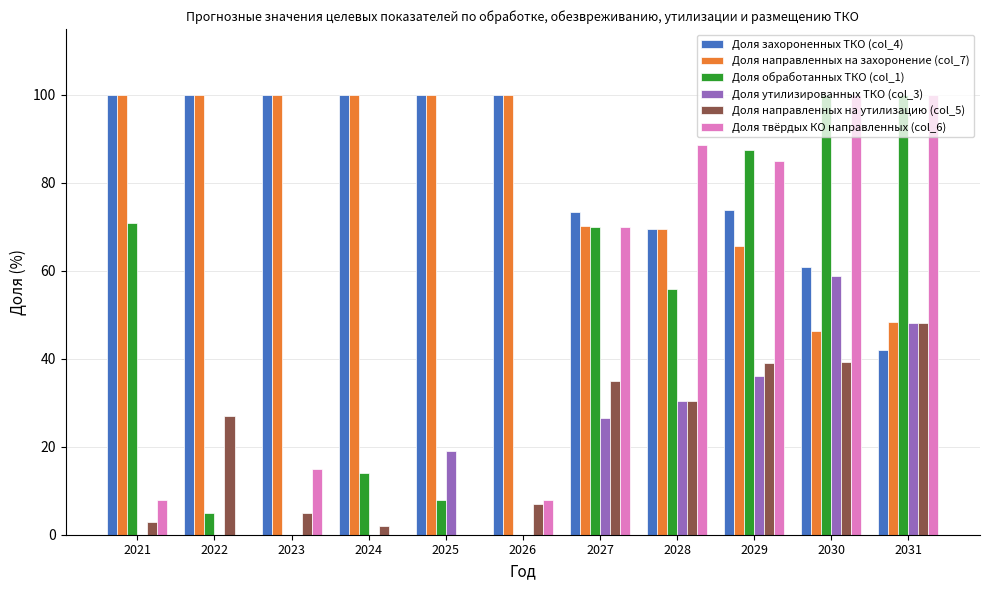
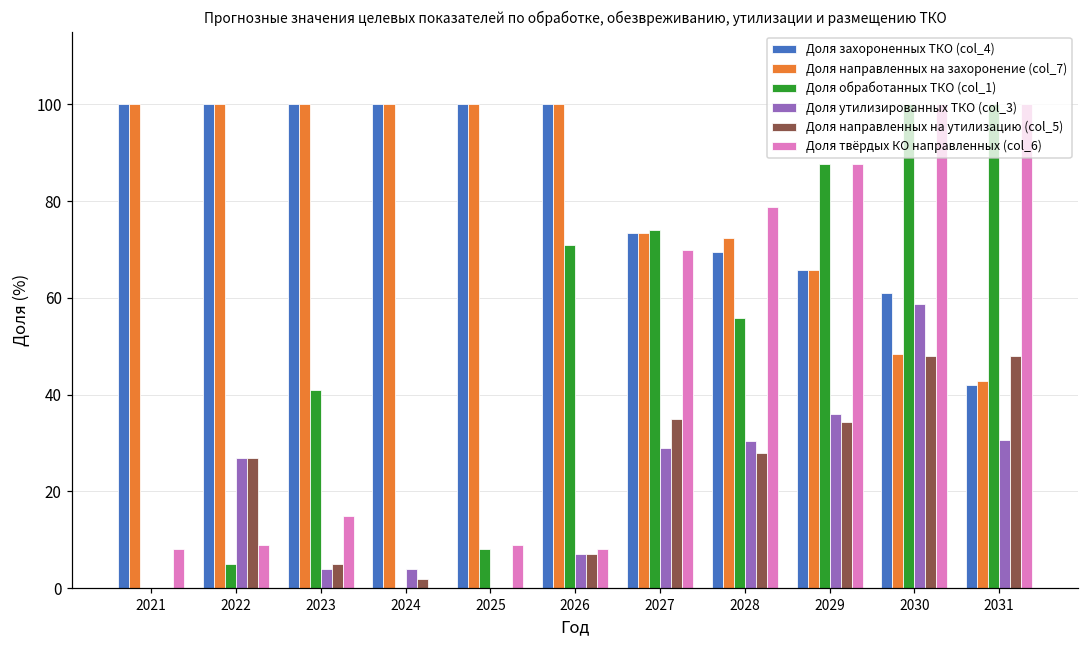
  {
    "Доля захороненных ТКО (col_4)": {
      "2021": 100,
      "2022": 100,
      "2023": 100,
      "2024": 100,
      "2025": 100,
      "2026": 100,
      "2027": 73,
      "2028": 70,
-     "2029": 74,
+     "2029": 66,
      "2030": 61,
      "2031": 42
    },
    "Доля направленных на захоронение (col_7)": {
      "2021": 100,
      "2022": 100,
      "2023": 100,
      "2024": 100,
      "2025": 100,
      "2026": 100,
-     "2027": 70,
-     "2028": 70,
+     "2027": 73,
+     "2028": 72,
      "2029": 66,
-     "2030": 46,
-     "2031": 48
+     "2030": 48,
+     "2031": 43
    },
    "Доля обработанных ТКО (col_1)": {
-     "2021": 71,
+     "2021": 0,
      "2022": 5,
-     "2023": 0,
-     "2024": 14,
+     "2023": 41,
+     "2024": 0,
      "2025": 8,
-     "2026": 0,
-     "2027": 70,
+     "2026": 71,
+     "2027": 74,
      "2028": 56,
      "2029": 88
    },
    "Доля утилизированных ТКО (col_3)": {
      "2021": 0,
-     "2022": 0,
-     "2023": 0,
-     "2024": 0,
-     "2025": 19,
-     "2026": 0,
-     "2027": 27,
+     "2022": 27,
+     "2023": 4,
+     "2024": 4,
+     "2025": 0,
+     "2026": 7,
+     "2027": 29,
      "2028": 30,
      "2029": 36,
      "2030": 59,
-     "2031": 48
+     "2031": 31
    },
    "Доля направленных на утилизацию (col_5)": {
-     "2021": 3,
+     "2021": 0,
      "2022": 27,
      "2023": 5,
      "2024": 2,
      "2025": 0,
      "2026": 7,
      "2027": 35,
-     "2028": 30,
-     "2029": 39,
-     "2030": 39,
+     "2028": 28,
+     "2029": 34,
+     "2030": 48,
      "2031": 48
    },
    "Доля твёрдых КО направленных (col_6)": {
      "2021": 8,
-     "2022": 0,
+     "2022": 9,
      "2023": 15,
      "2024": 0,
-     "2025": 0,
+     "2025": 9,
      "2026": 8,
      "2027": 70,
-     "2028": 89,
-     "2029": 85
+     "2028": 79,
+     "2029": 88
    }
  }
